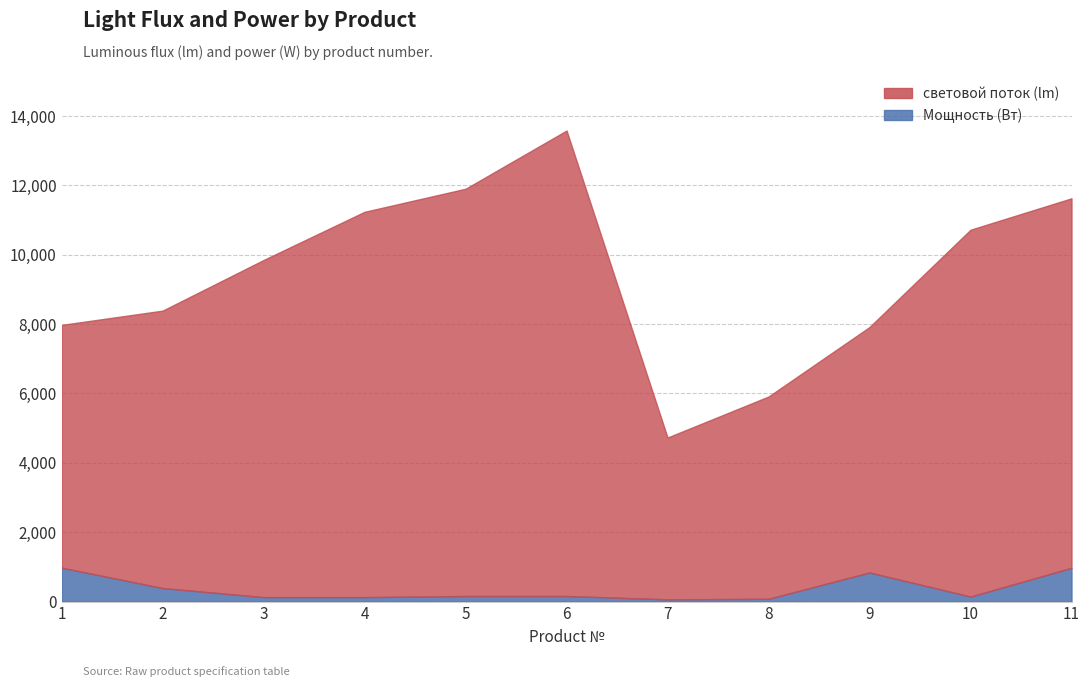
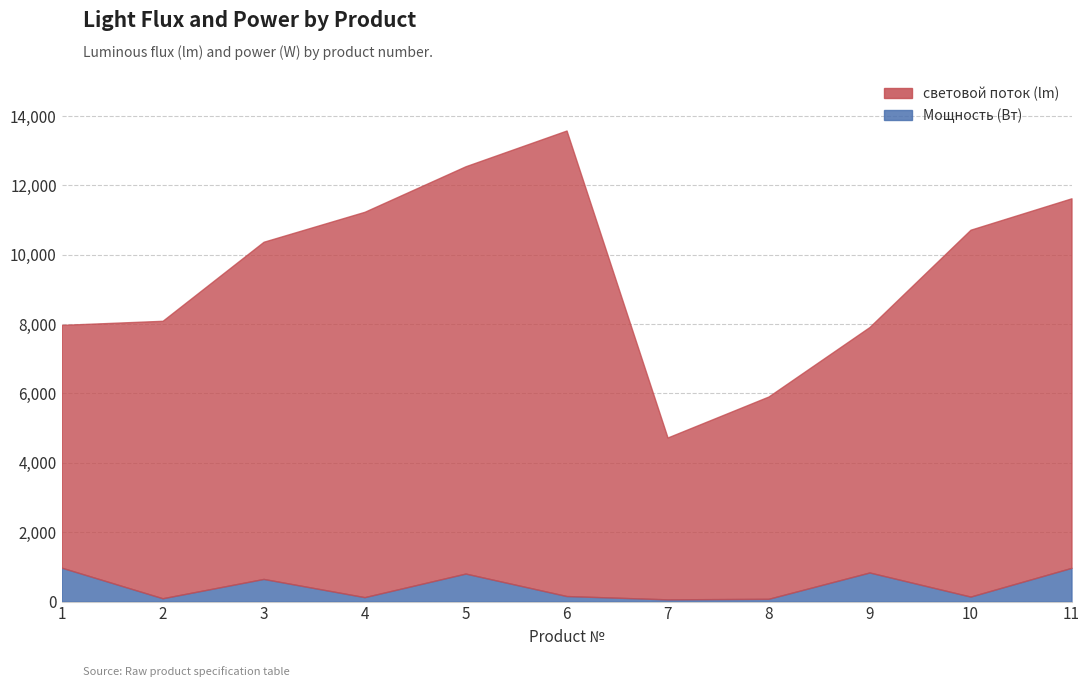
  {
    "Мощность (Вт)": {
      "1": "1,000",
-     "2": "400",
-     "3": "100",
+     "2": "100",
+     "3": "700",
      "4": "100",
-     "5": "200",
+     "5": "800",
      "6": "200",
      "7": "100",
      "8": "100",
      "9": "800",
      "10": "100",
      "11": "1,000"
    },
    "световой поток (lm)": {
      "1": "7,000",
      "2": "8,000",
      "3": "9,700",
      "4": "11,100",
      "5": "11,700",
      "6": "13,400",
      "7": "4,700",
      "8": "5,800",
      "9": "7,100",
      "10": "10,600",
      "11": "10,700"
    }
  }
